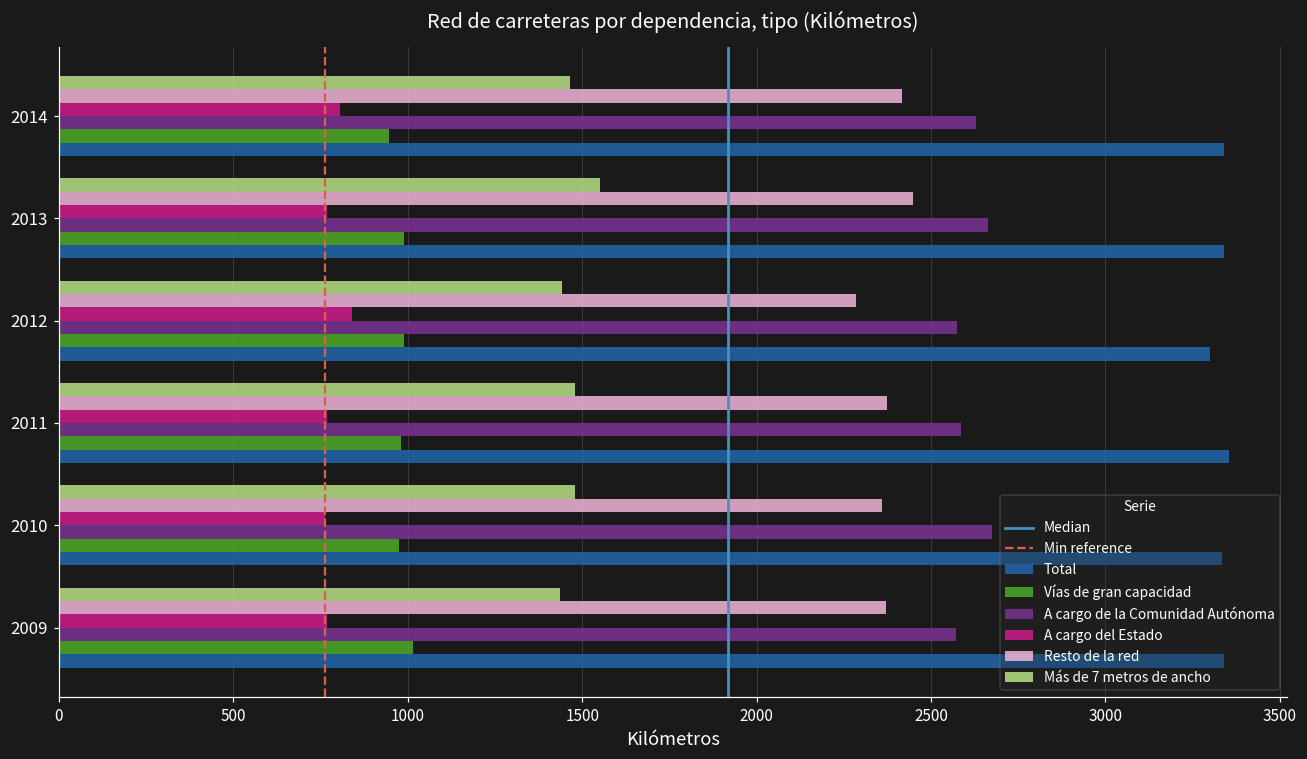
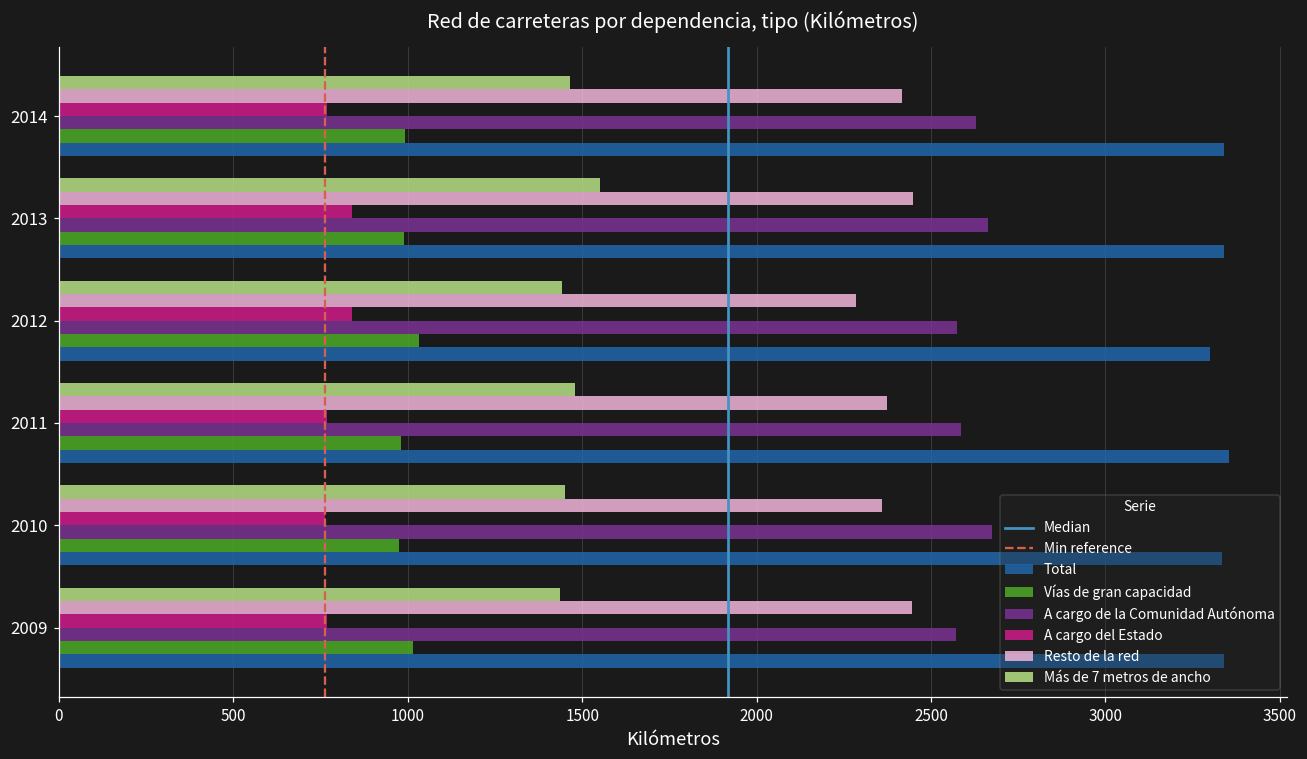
  {
    "Total": {
      "2014": 3340,
      "2013": 3340,
      "2012": 3300,
      "2011": 3350
    },
    "Vías de gran capacidad": {
-     "2014": 950,
+     "2014": 990,
      "2013": 990,
-     "2012": 990,
+     "2012": 1030,
      "2011": 980,
      "2010": 970,
      "2009": 1020
    },
    "A cargo de la Comunidad Autónoma": {
      "2014": 2630,
      "2013": 2660,
      "2012": 2570,
      "2011": 2590,
      "2010": 2680,
      "2009": 2570
    },
    "A cargo del Estado": {
-     "2014": 810,
-     "2013": 770,
+     "2014": 770,
+     "2013": 840,
      "2012": 840,
      "2011": 770,
      "2010": 760,
      "2009": 770
    },
    "Resto de la red": {
      "2014": 2420,
      "2013": 2450,
      "2012": 2290,
      "2011": 2370,
      "2010": 2360,
-     "2009": 2370
+     "2009": 2450
    },
    "Más de 7 metros de ancho": {
      "2014": 1470,
      "2013": 1550,
      "2012": 1440,
      "2011": 1480,
-     "2010": 1480,
+     "2010": 1450,
      "2009": 1440
    }
  }
